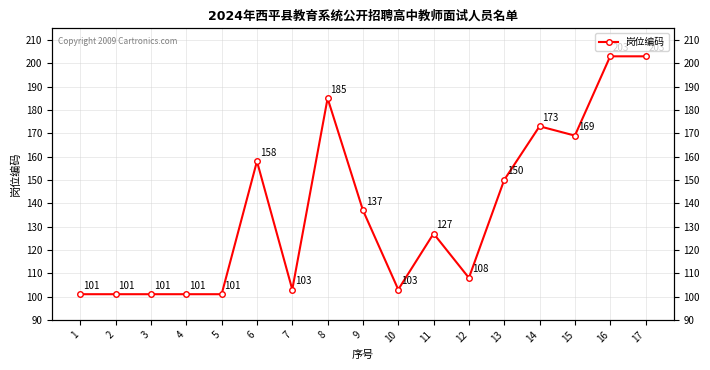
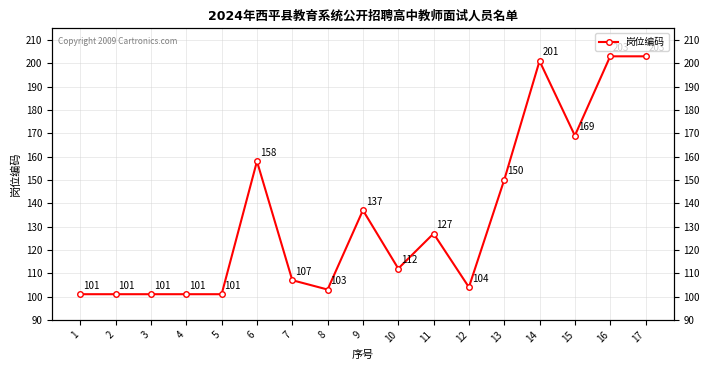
  {
    "1": 101,
    "2": 101,
    "3": 101,
    "4": 101,
    "5": 101,
    "6": 158,
-   "7": 103,
-   "8": 185,
+   "7": 107,
+   "8": 103,
    "9": 137,
-   "10": 103,
+   "10": 112,
    "11": 127,
-   "12": 108,
+   "12": 104,
    "13": 150,
-   "14": 173,
+   "14": 201,
    "15": 169
  }
